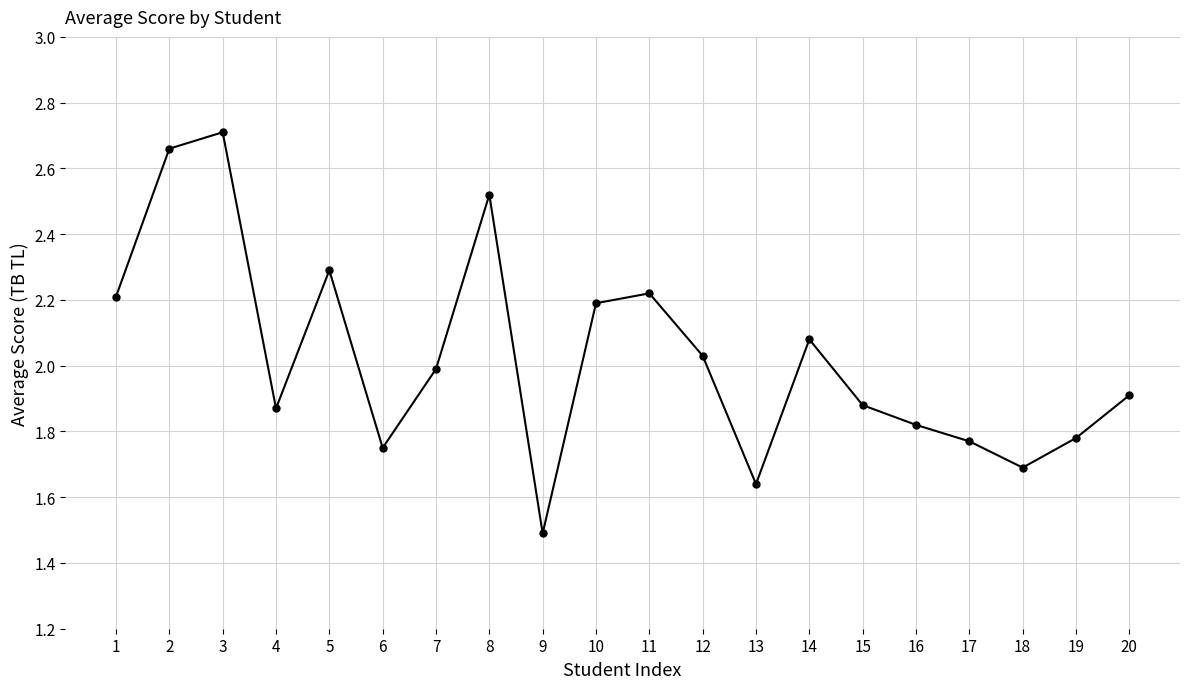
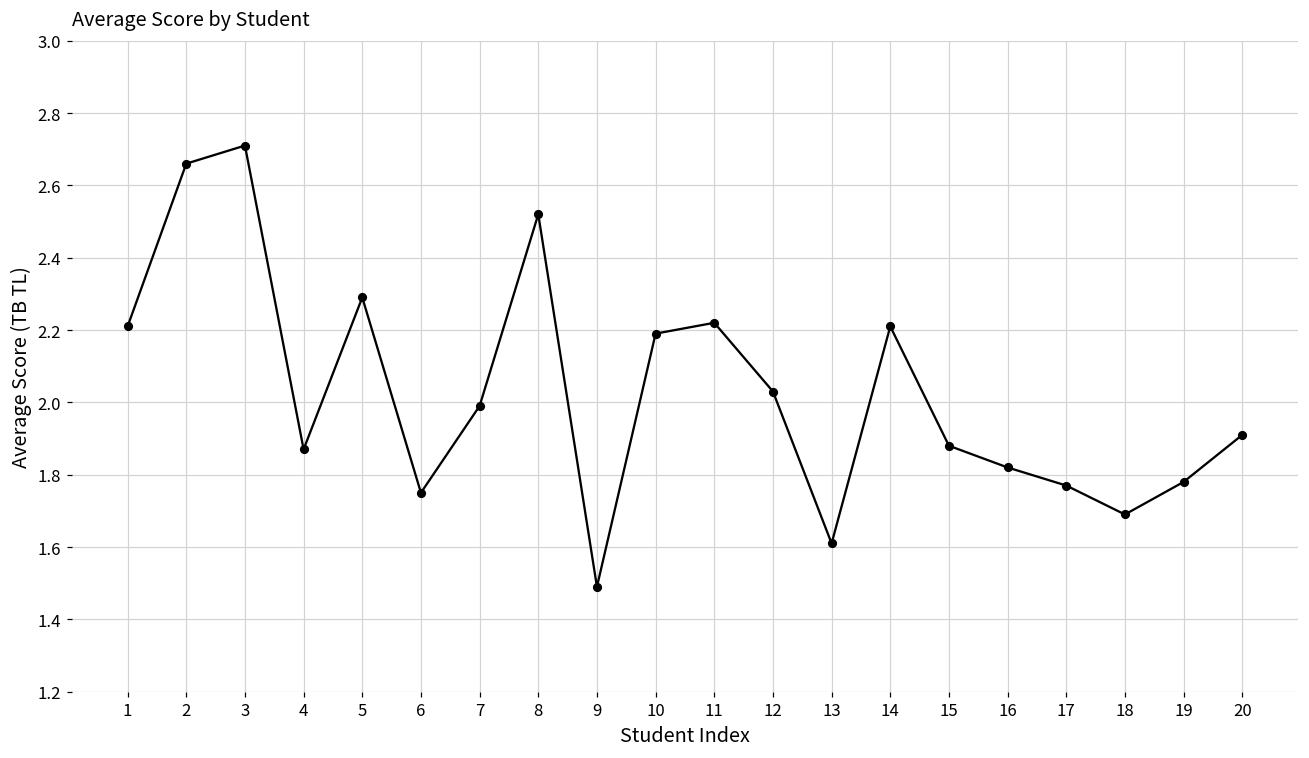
  {
    "1": 2.21,
    "2": 2.66,
    "3": 2.71,
    "4": 1.87,
    "5": 2.29,
    "6": 1.75,
    "7": 1.99,
    "8": 2.52,
    "9": 1.49,
    "10": 2.19,
    "11": 2.22,
    "12": 2.03,
-   "13": 1.64,
-   "14": 2.08,
+   "13": 1.61,
+   "14": 2.21,
    "15": 1.88,
    "16": 1.82,
    "17": 1.77,
    "18": 1.69,
    "19": 1.78,
    "20": 1.91
  }
